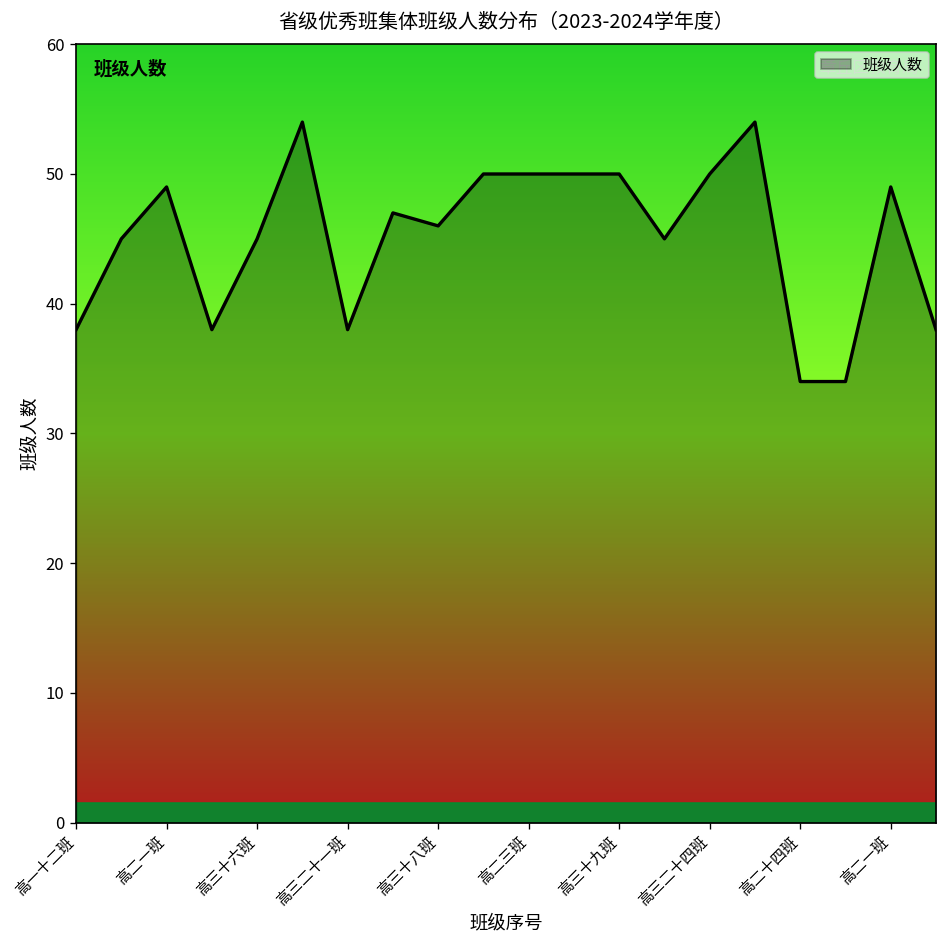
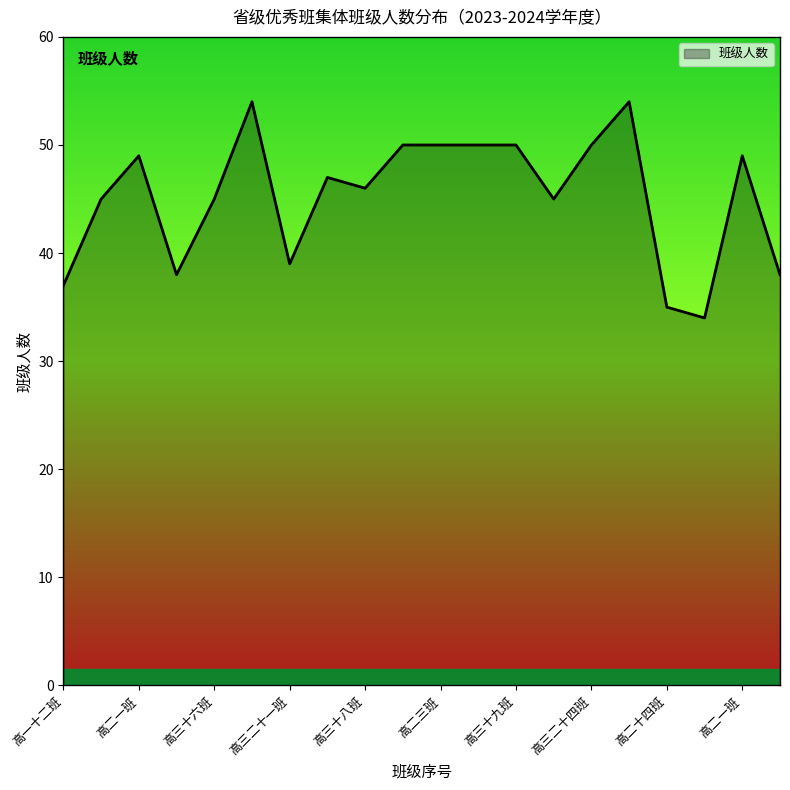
  {
-   "高一十二班": 38,
+   "高一十二班": 37,
    "高三十六班": 45,
-   "高三二十一班": 38,
+   "高三二十一班": 39,
    "高三十八班": 46,
    "高二三班": 50,
    "高三十九班": 50,
    "高三二十四班": 50,
-   "高二十四班": 34
+   "高二十四班": 35
  }
